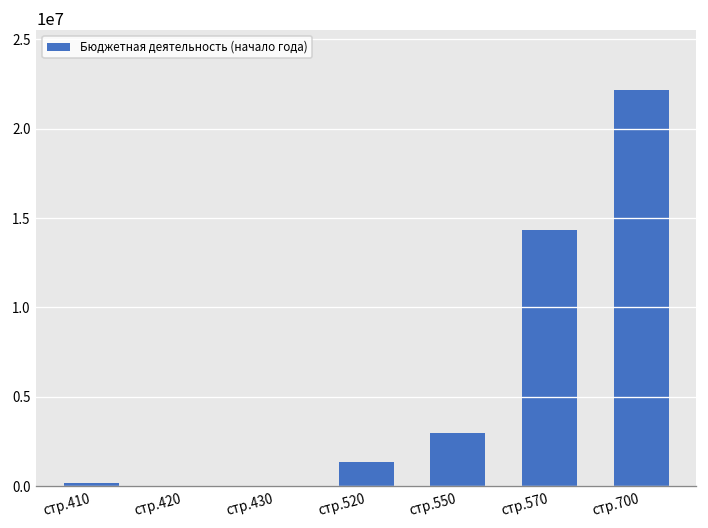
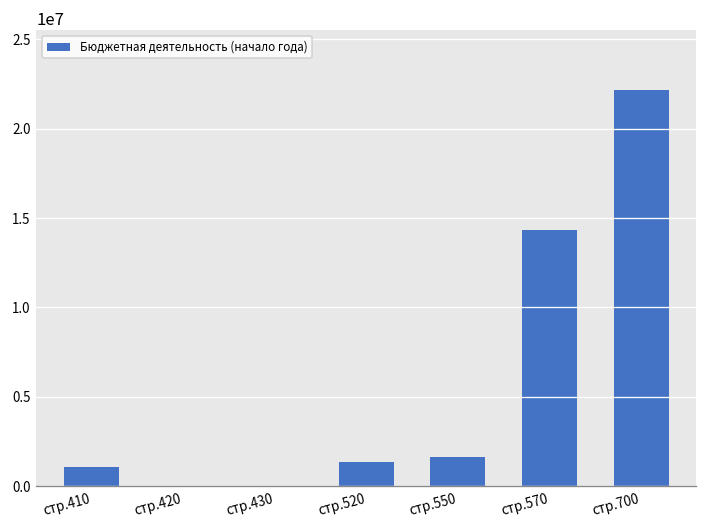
  {
-   "стр.410": 200000,
+   "стр.410": 1000000,
    "стр.430": 0,
    "стр.520": 1300000,
-   "стр.550": 3000000,
+   "стр.550": 1600000,
    "стр.570": 14300000,
    "стр.700": 22200000
  }
